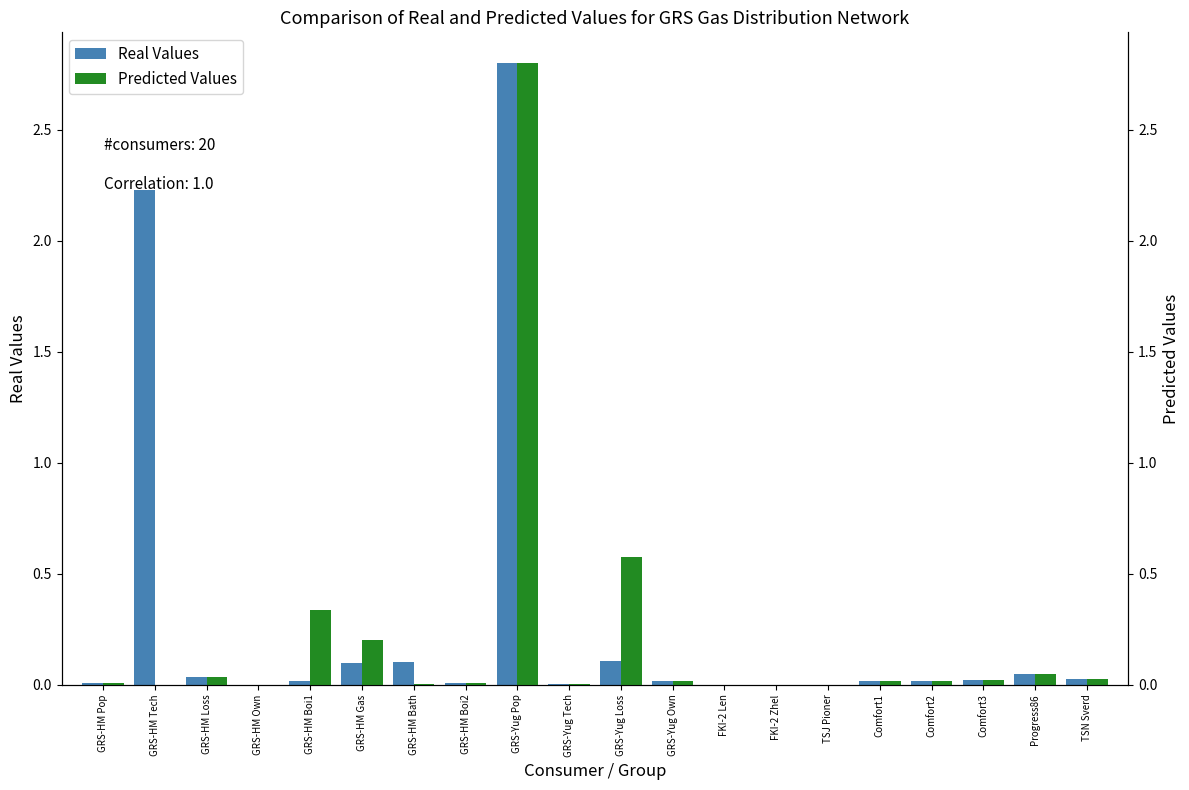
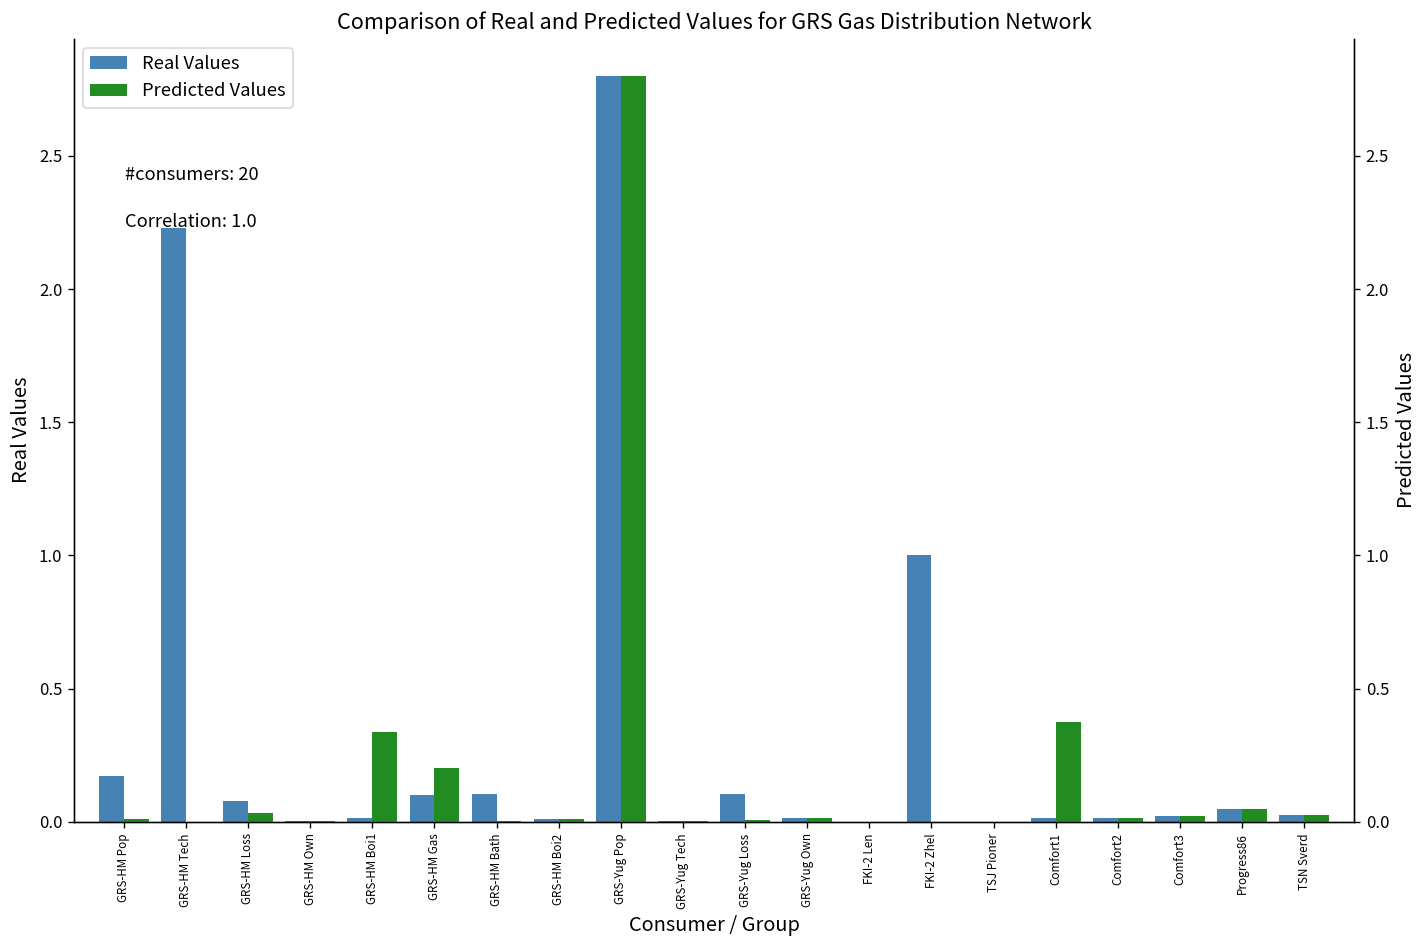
  {
    "Real Values": {
-     "GRS-HM Pop": 0.01,
-     "GRS-HM Loss": 0.03,
+     "GRS-HM Pop": 0.17,
+     "GRS-HM Loss": 0.08,
      "GRS-HM Boi1": 0.02,
      "GRS-HM Gas": 0.10,
      "GRS-HM Bath": 0.10,
      "GRS-Yug Pop": 2.80,
      "GRS-Yug Loss": 0.11,
      "GRS-Yug Own": 0.02,
-     "FKI-2 Zhel": 0,
+     "FKI-2 Zhel": 1,
      "Comfort1": 0.02,
      "Comfort2": 0.02,
      "Comfort3": 0.02,
      "Progress86": 0.05,
      "TSN Sverd": 0.03
    },
    "Predicted Values": {
      "GRS-HM Loss": 0.03,
      "GRS-HM Boi1": 0.34,
      "GRS-HM Gas": 0.20,
      "GRS-Yug Pop": 2.80,
-     "GRS-Yug Loss": 0.58,
+     "GRS-Yug Loss": 0.01,
      "GRS-Yug Own": 0.02,
-     "Comfort1": 0.02,
+     "Comfort1": 0.37,
      "Comfort2": 0.02,
      "Comfort3": 0.02,
      "Progress86": 0.05,
      "TSN Sverd": 0.03
    }
  }
